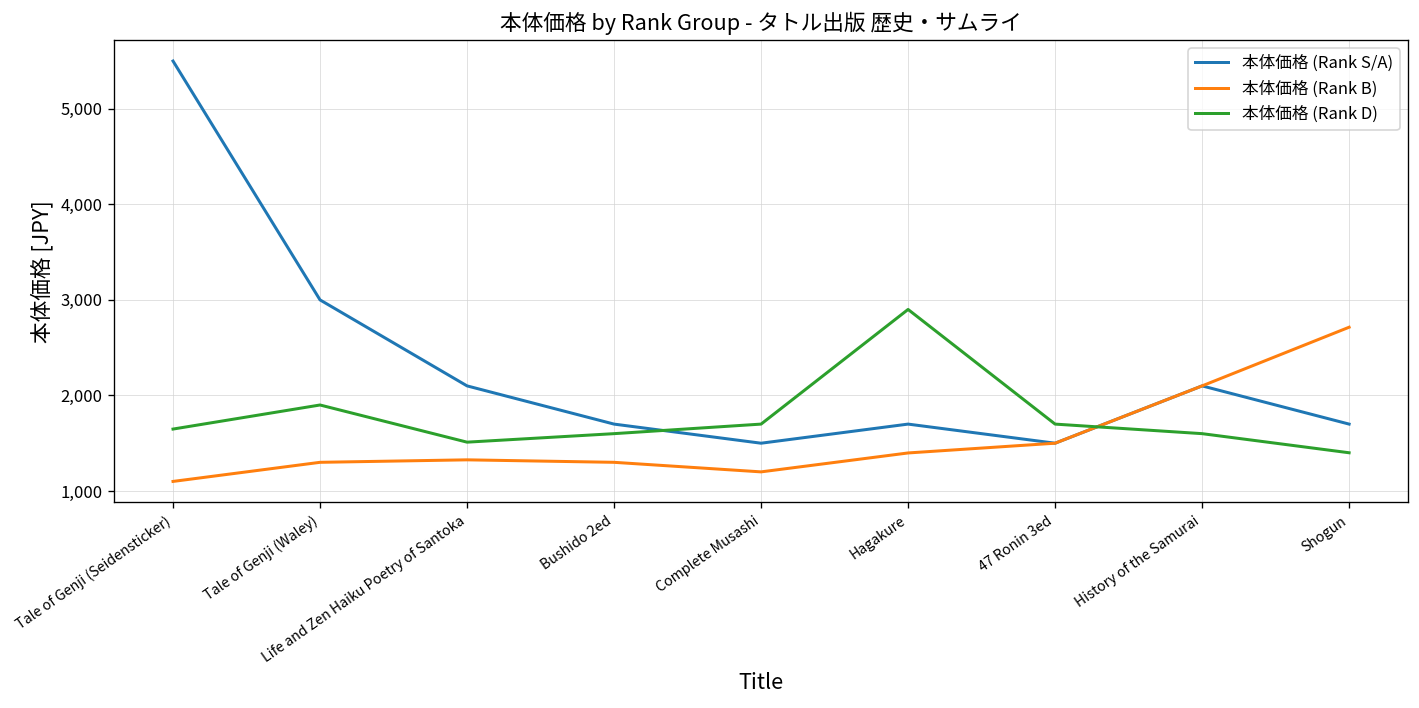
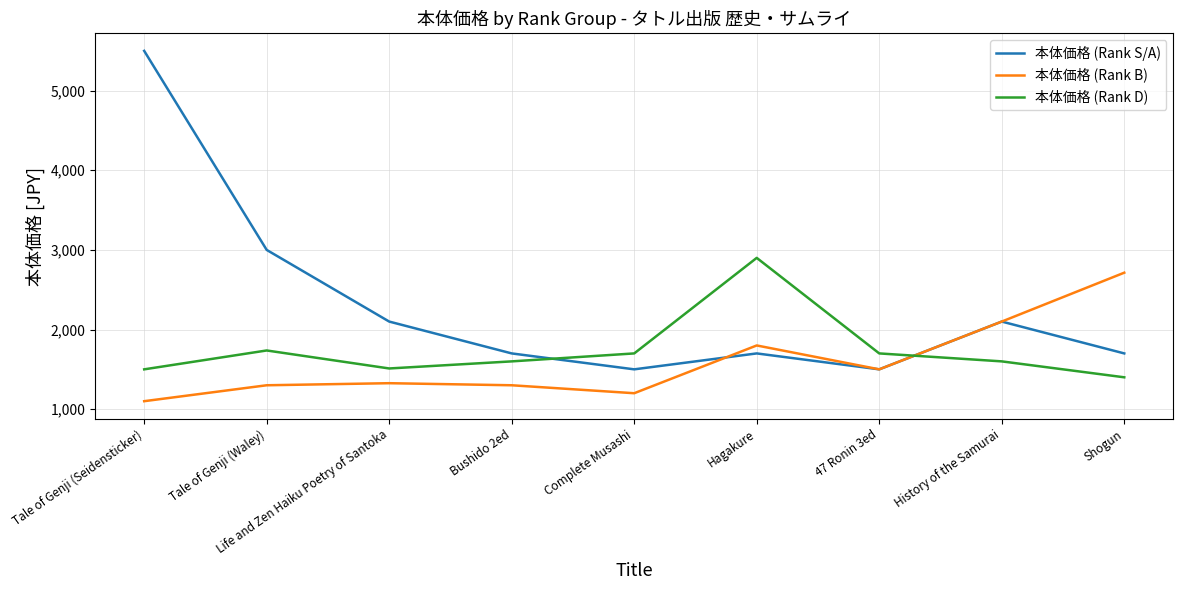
  {
    "本体価格 (Rank S/A)": {
      "Tale of Genji (Seidensticker)": "5,500",
      "Tale of Genji (Waley)": "3,000",
      "Life and Zen Haiku Poetry of Santoka": "2,100",
      "Bushido 2ed": "1,700",
      "Complete Musashi": "1,500",
      "Hagakure": "1,700",
      "Shogun": "1,700"
    },
    "本体価格 (Rank B)": {
      "Tale of Genji (Seidensticker)": "1,100",
      "Tale of Genji (Waley)": "1,300",
      "Life and Zen Haiku Poetry of Santoka": "1,300",
      "Bushido 2ed": "1,300",
      "Complete Musashi": "1,200",
-     "Hagakure": "1,400",
+     "Hagakure": "1,800",
      "Shogun": "2,700"
    },
    "本体価格 (Rank D)": {
-     "Tale of Genji (Seidensticker)": "1,600",
-     "Tale of Genji (Waley)": "1,900",
+     "Tale of Genji (Seidensticker)": "1,500",
+     "Tale of Genji (Waley)": "1,700",
      "Life and Zen Haiku Poetry of Santoka": "1,500",
      "Bushido 2ed": "1,600",
      "Complete Musashi": "1,700",
      "Hagakure": "2,900",
      "47 Ronin 3ed": "1,700",
      "History of the Samurai": "1,600",
      "Shogun": "1,400"
    }
  }
